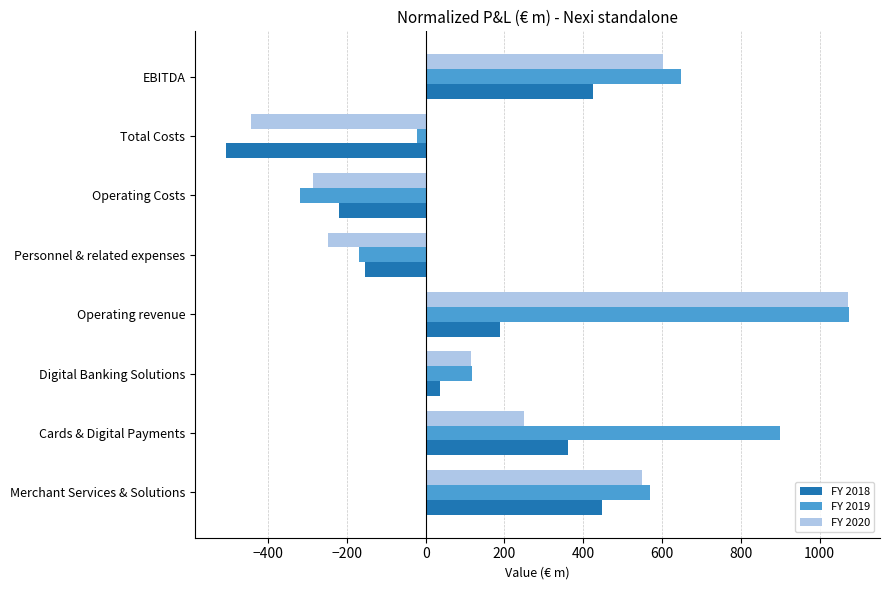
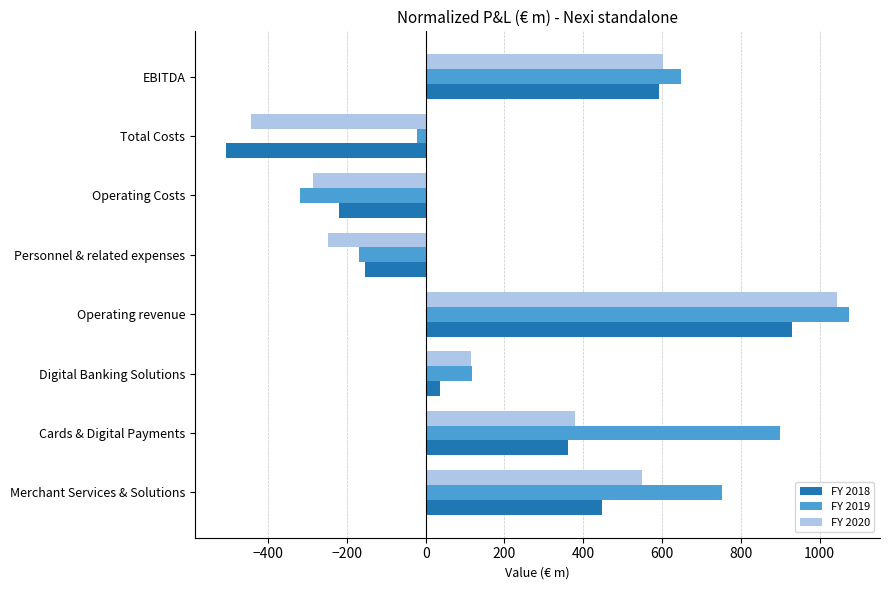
  {
    "FY 2018": {
-     "EBITDA": 420,
+     "EBITDA": 590,
      "Total Costs": -510,
      "Operating Costs": -220,
      "Personnel & related expenses": -160,
-     "Operating revenue": 190,
+     "Operating revenue": 930,
      "Digital Banking Solutions": 40,
      "Cards & Digital Payments": 360,
      "Merchant Services & Solutions": 450
    },
    "FY 2019": {
      "EBITDA": 650,
      "Total Costs": -20,
      "Operating Costs": -320,
      "Personnel & related expenses": -170,
      "Operating revenue": 1070,
      "Digital Banking Solutions": 120,
      "Cards & Digital Payments": 900,
-     "Merchant Services & Solutions": 570
+     "Merchant Services & Solutions": 750
    },
    "FY 2020": {
      "EBITDA": 600,
      "Total Costs": -440,
      "Operating Costs": -290,
      "Personnel & related expenses": -250,
-     "Operating revenue": 1070,
+     "Operating revenue": 1040,
      "Digital Banking Solutions": 110,
-     "Cards & Digital Payments": 250,
+     "Cards & Digital Payments": 380,
      "Merchant Services & Solutions": 550
    }
  }
